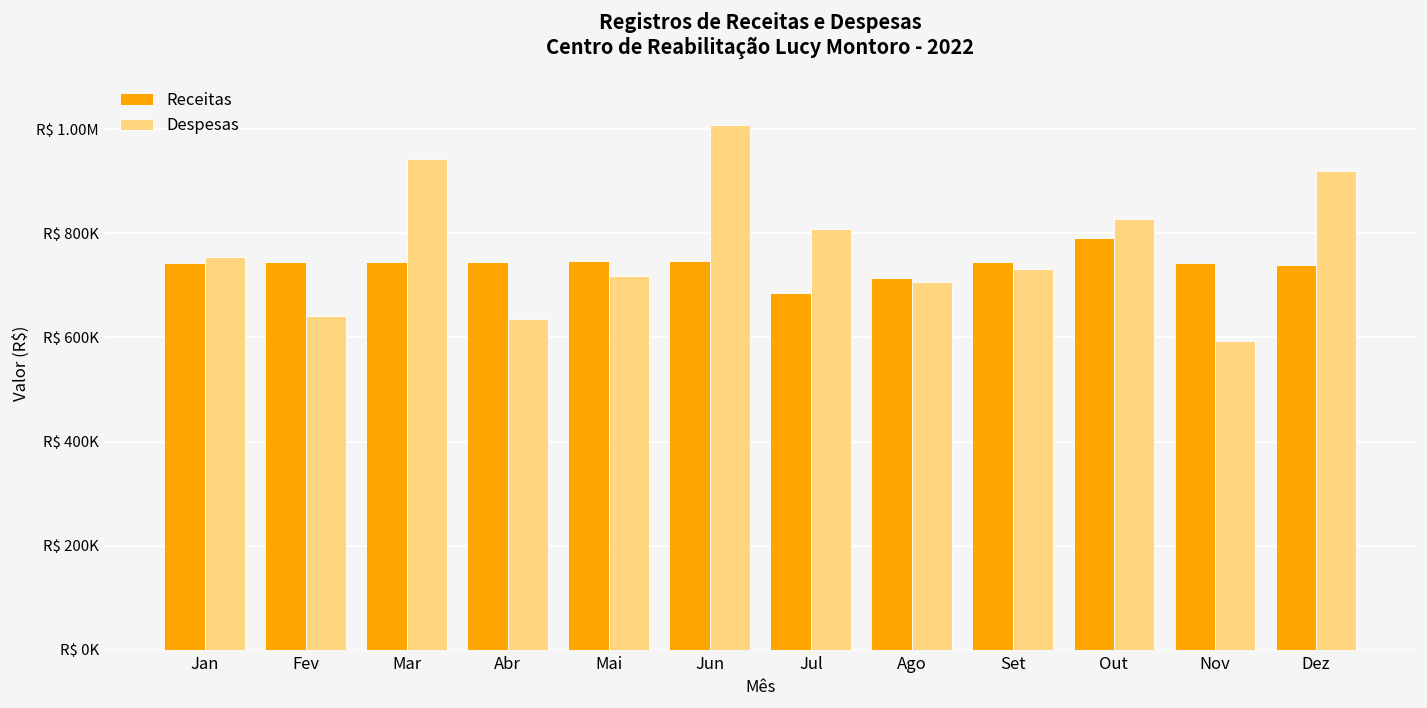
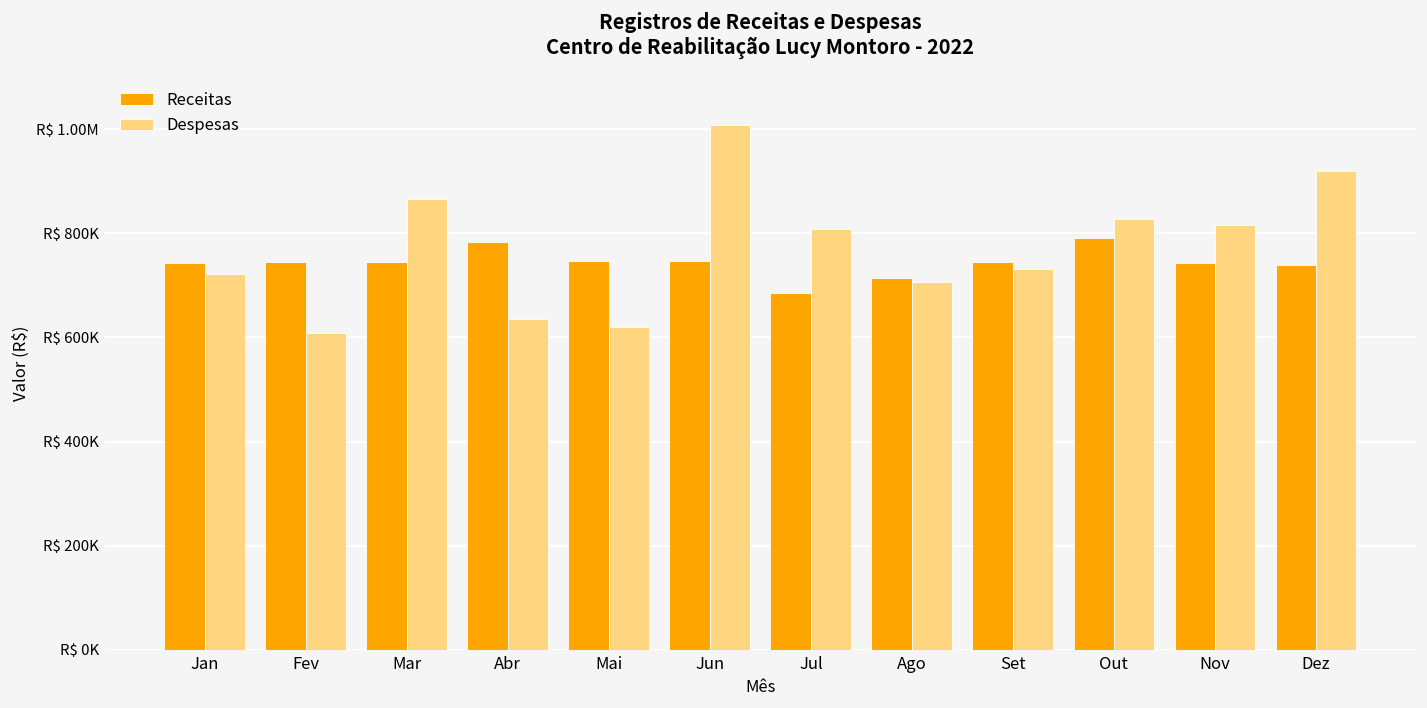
  {
    "Receitas": {
      "Jan": "R$ 740000",
      "Fev": "R$ 740000",
      "Mar": "R$ 750000",
-     "Abr": "R$ 740000",
+     "Abr": "R$ 780000",
      "Mai": "R$ 750000",
      "Jun": "R$ 750000",
      "Jul": "R$ 690000",
      "Ago": "R$ 710000",
      "Set": "R$ 740000",
      "Out": "R$ 790000",
      "Nov": "R$ 740000",
      "Dez": "R$ 740000"
    },
    "Despesas": {
-     "Jan": "R$ 750000",
-     "Fev": "R$ 640000",
-     "Mar": "R$ 940000",
+     "Jan": "R$ 720000",
+     "Fev": "R$ 610000",
+     "Mar": "R$ 870000",
      "Abr": "R$ 640000",
-     "Mai": "R$ 720000",
+     "Mai": "R$ 620000",
      "Jun": "R$ 1010000",
      "Jul": "R$ 810000",
      "Ago": "R$ 710000",
      "Set": "R$ 730000",
      "Out": "R$ 830000",
-     "Nov": "R$ 590000",
+     "Nov": "R$ 820000",
      "Dez": "R$ 920000"
    }
  }
